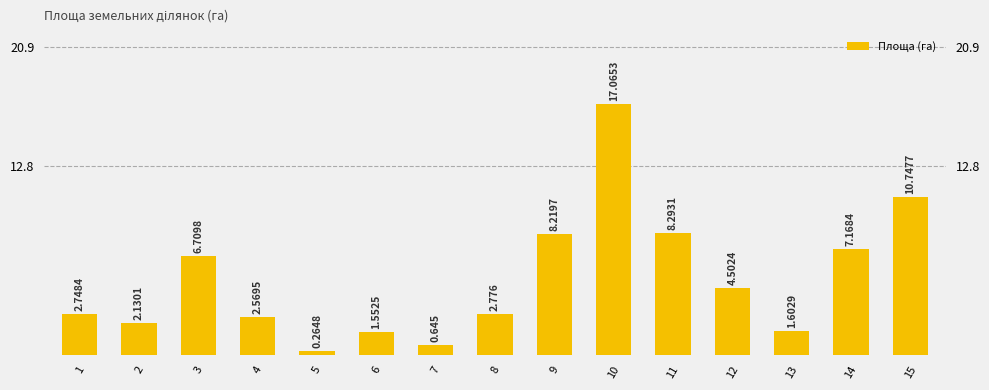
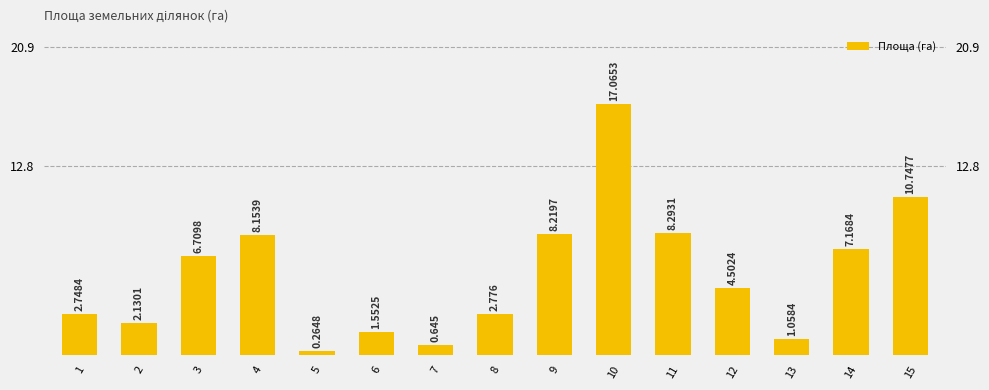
  {
    "1": 2.7484,
    "2": 2.1301,
    "3": 6.7098,
-   "4": 2.5695,
+   "4": 8.1539,
    "5": 0.2648,
    "6": 1.5525,
    "7": 0.645,
    "8": 2.776,
    "9": 8.2197,
    "10": 17.0653,
    "11": 8.2931,
    "12": 4.5024,
-   "13": 1.6029,
+   "13": 1.0584,
    "14": 7.1684,
    "15": 10.7477
  }
